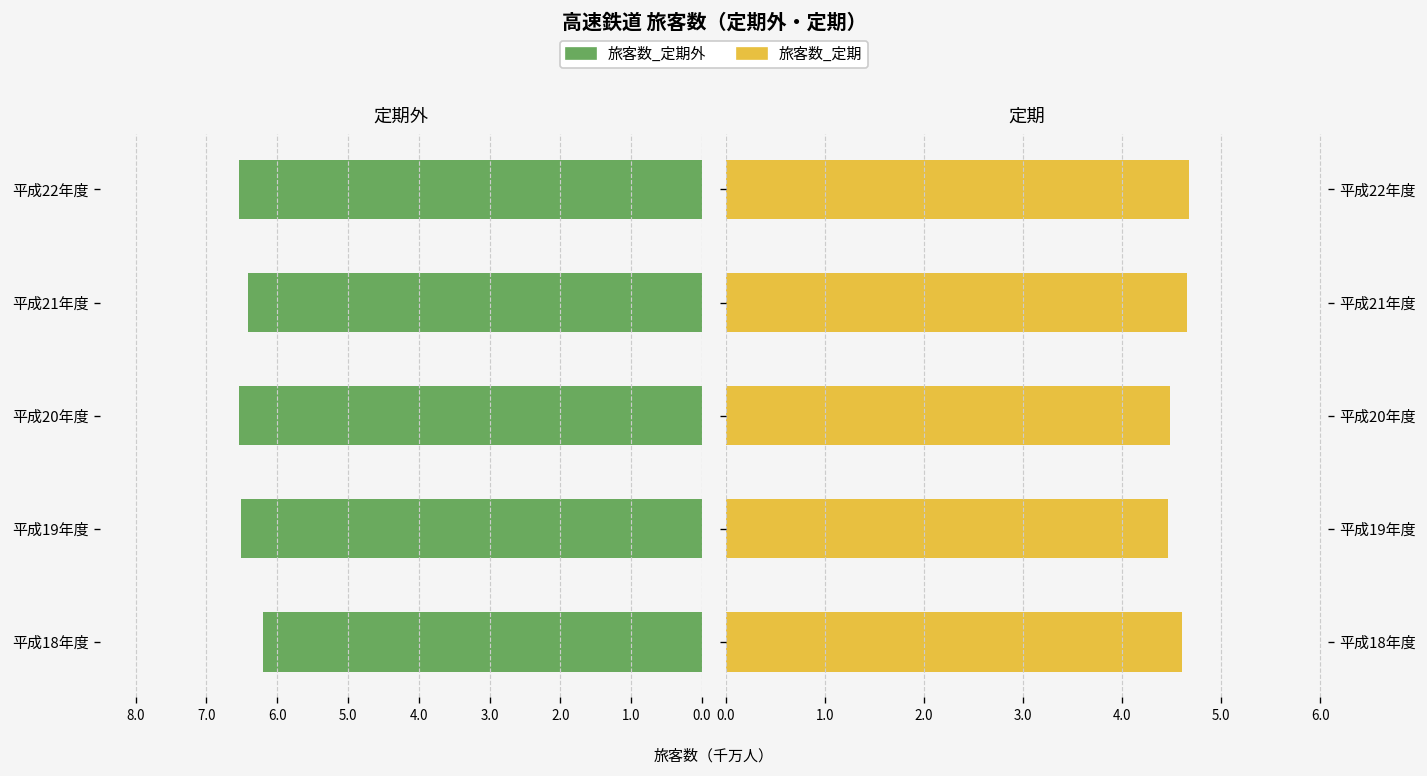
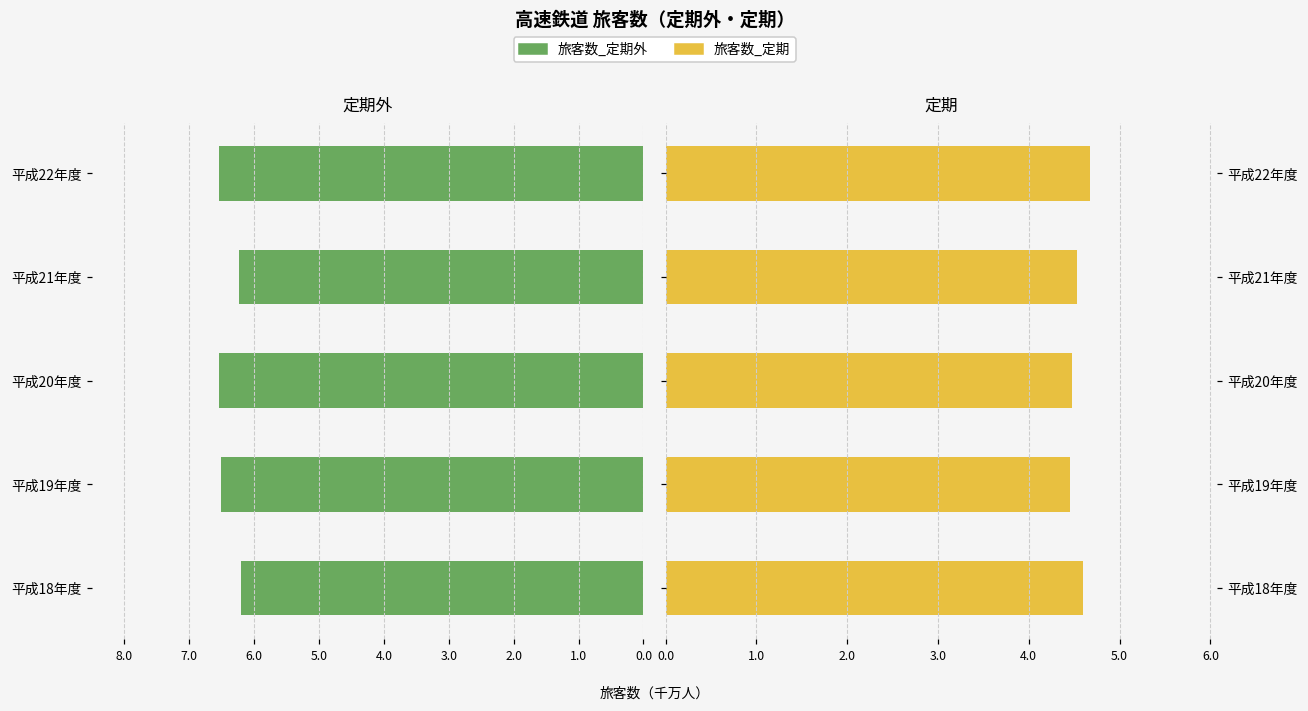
  {
    "定期外": {
      "平成22年度": 6.5,
-     "平成21年度": 6.4,
+     "平成21年度": 6.2,
      "平成20年度": 6.5,
      "平成19年度": 6.5,
      "平成18年度": 6.2
    },
    "定期": {
      "平成22年度": 4.7,
-     "平成21年度": 4.7,
+     "平成21年度": 4.5,
      "平成20年度": 4.5,
      "平成19年度": 4.5,
      "平成18年度": 4.6
    }
  }
